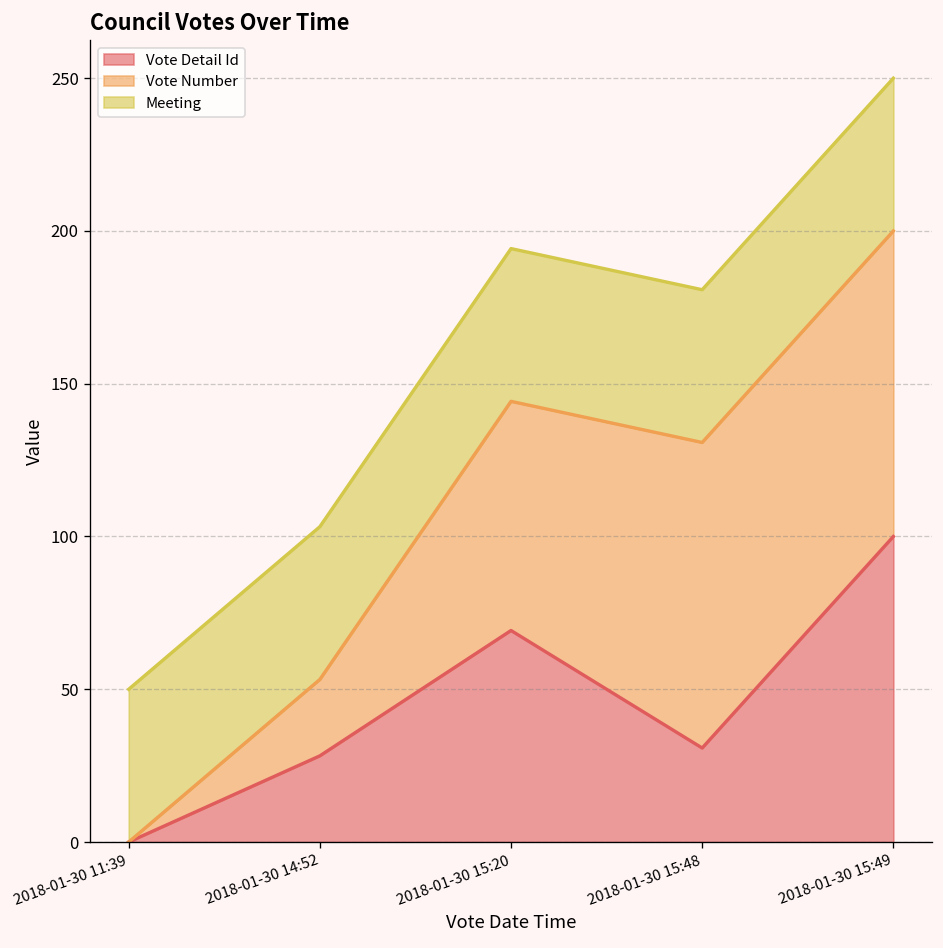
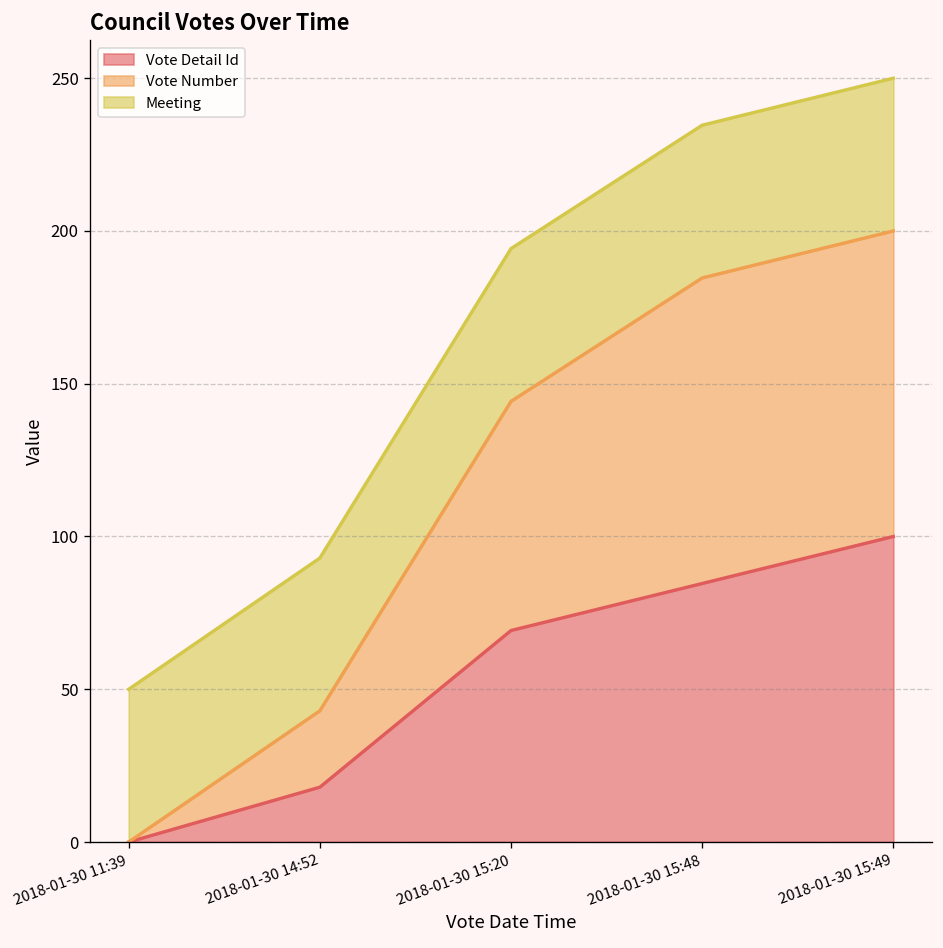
  {
    "Vote Detail Id": {
-     "2018-01-30 14:52": 28,
+     "2018-01-30 14:52": 18,
      "2018-01-30 15:20": 69,
-     "2018-01-30 15:48": 31,
+     "2018-01-30 15:48": 85,
      "2018-01-30 15:49": 100
    }
  }
